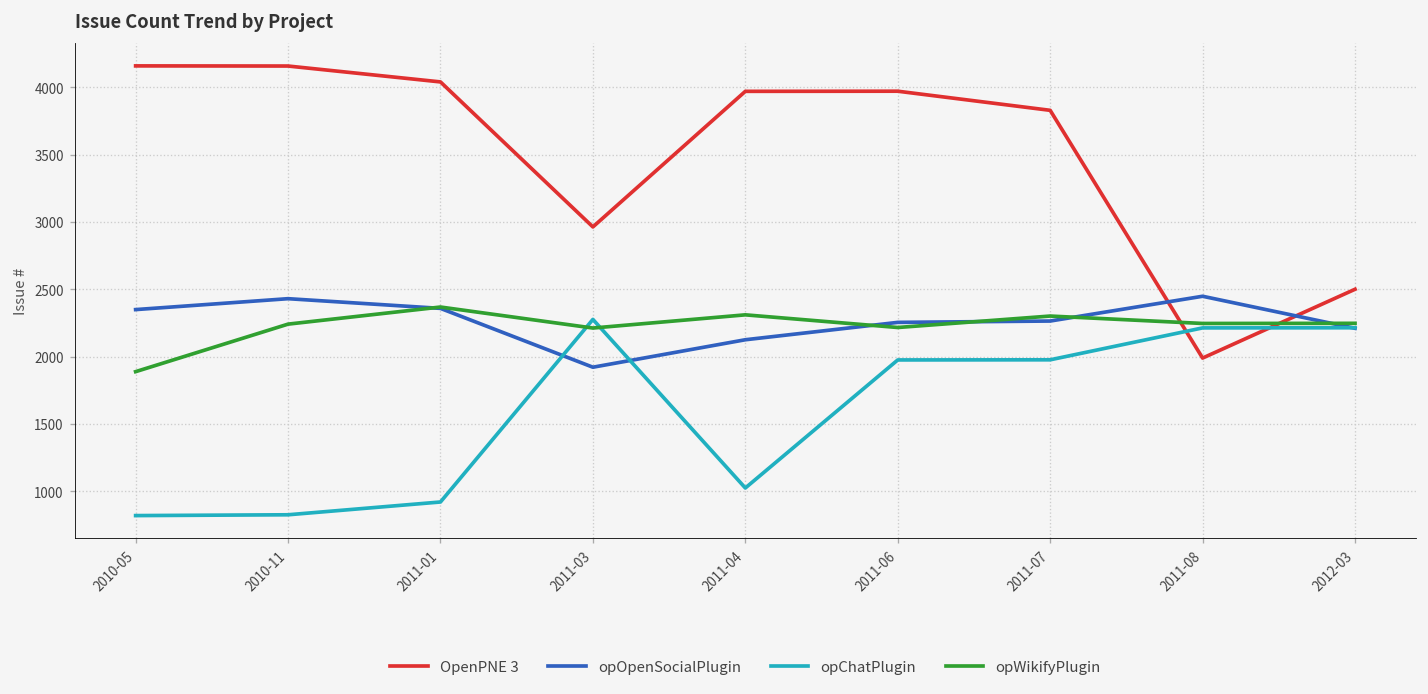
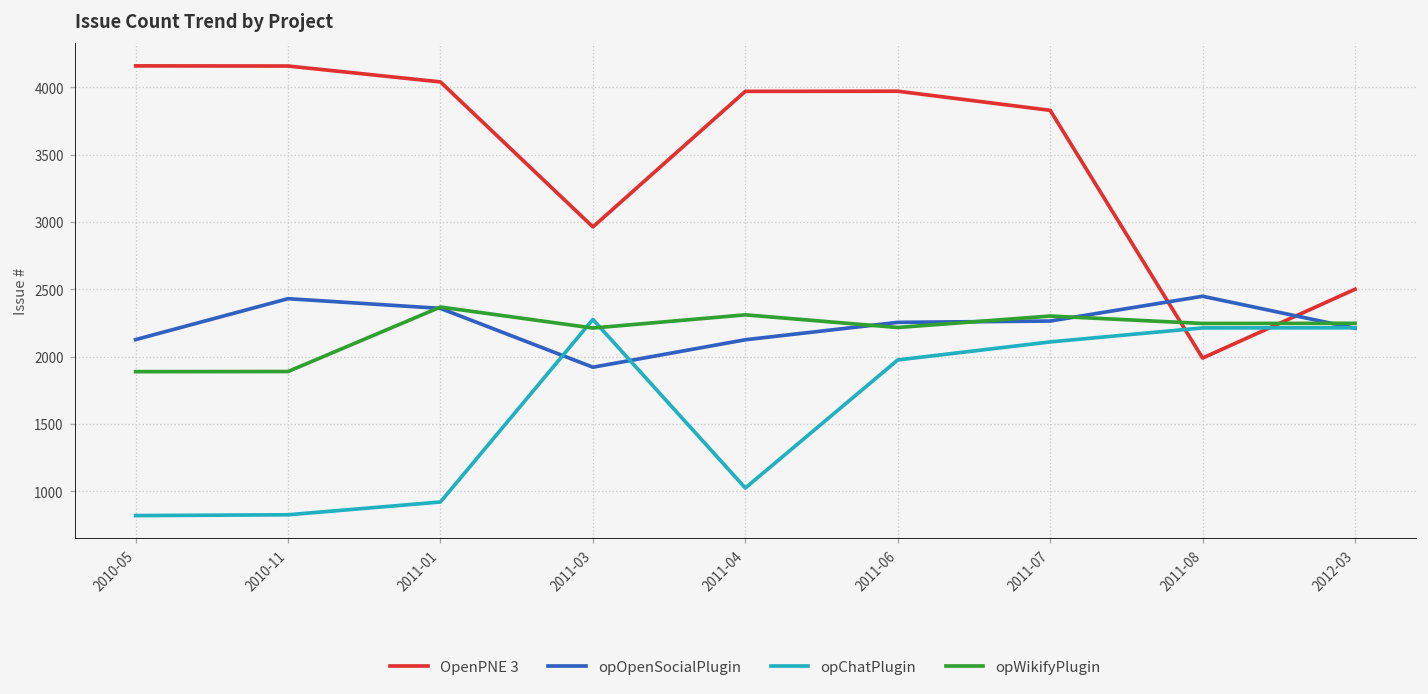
  {
    "OpenPNE 3": {
      "2010-05": 4160,
      "2010-11": 4160,
      "2011-01": 4040,
      "2011-03": 2960,
      "2011-04": 3970,
      "2011-06": 3970,
      "2011-07": 3830,
      "2011-08": 1990,
      "2012-03": 2500
    },
    "opOpenSocialPlugin": {
-     "2010-05": 2350,
+     "2010-05": 2130,
      "2010-11": 2430,
      "2011-03": 1920,
      "2011-04": 2130,
      "2011-06": 2250,
      "2011-07": 2260,
      "2011-08": 2450
    },
    "opChatPlugin": {
      "2010-05": 820,
      "2010-11": 830,
      "2011-01": 920,
      "2011-03": 2280,
      "2011-04": 1020,
      "2011-06": 1980,
-     "2011-07": 1980,
+     "2011-07": 2110,
      "2011-08": 2210
    },
    "opWikifyPlugin": {
      "2010-05": 1890,
-     "2010-11": 2240,
+     "2010-11": 1890,
      "2011-03": 2210,
      "2011-04": 2310,
      "2011-06": 2220,
      "2011-07": 2300,
      "2011-08": 2250,
      "2012-03": 2250
    }
  }
